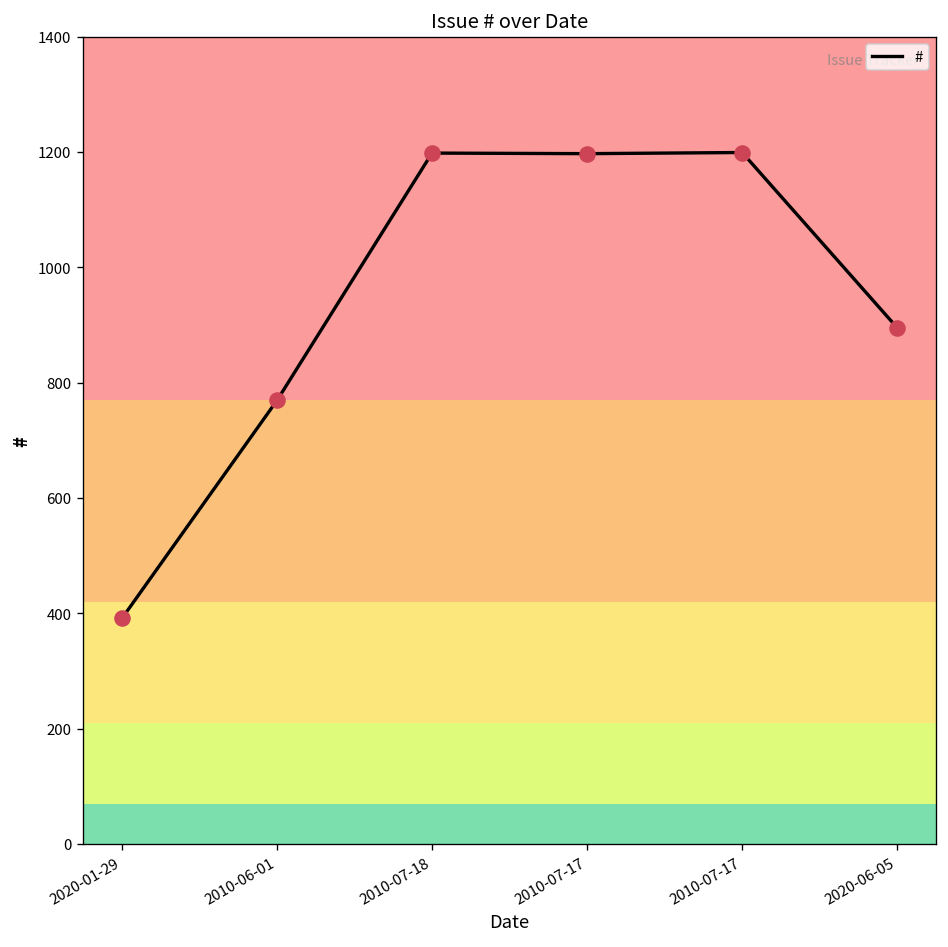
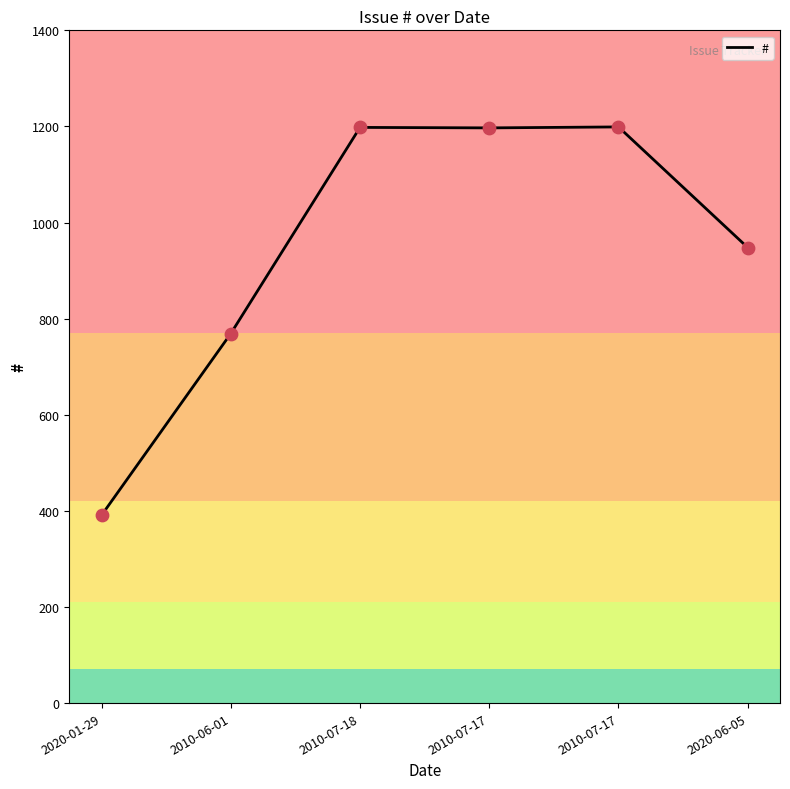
  {
    "2020-01-29": 390,
    "2010-06-01": 770,
    "2010-07-18": 1200,
-   "2020-06-05": 900
+   "2020-06-05": 950
  }
